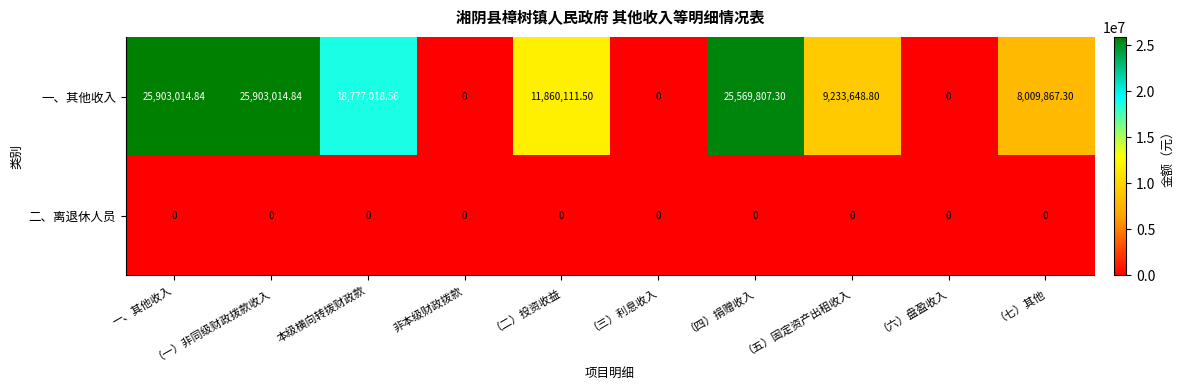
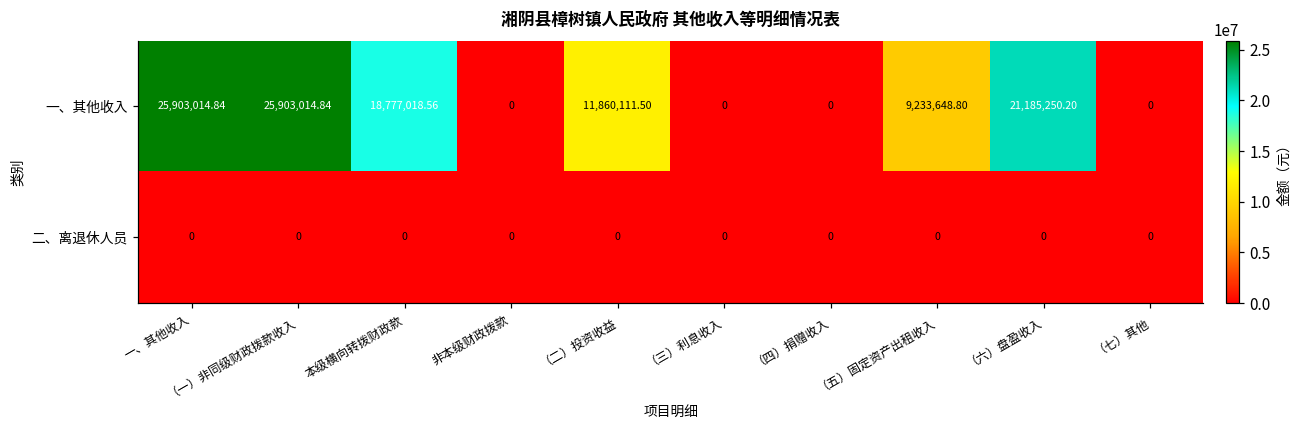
  {
    "一、其他收入": {
      "一、其他收入": "25,903,014.84",
      "（一）非同级财政拨款收入": "25,903,014.84",
      "本级横向转拨财政款": "18,777,018.56",
      "非本级财政拨款": "0",
      "（二）投资收益": "11,860,111.50",
      "（三）利息收入": "0",
-     "（四）捐赠收入": "25,569,807.30",
+     "（四）捐赠收入": "0",
      "（五）固定资产出租收入": "9,233,648.80",
-     "（六）盘盈收入": "0",
-     "（七）其他": "8,009,867.30"
+     "（六）盘盈收入": "21,185,250.20",
+     "（七）其他": "0"
    },
    "二、离退休人员": {
      "一、其他收入": "0",
      "（一）非同级财政拨款收入": "0",
      "本级横向转拨财政款": "0",
      "非本级财政拨款": "0",
      "（二）投资收益": "0",
      "（三）利息收入": "0",
      "（四）捐赠收入": "0",
      "（五）固定资产出租收入": "0",
      "（六）盘盈收入": "0",
      "（七）其他": "0"
    }
  }
